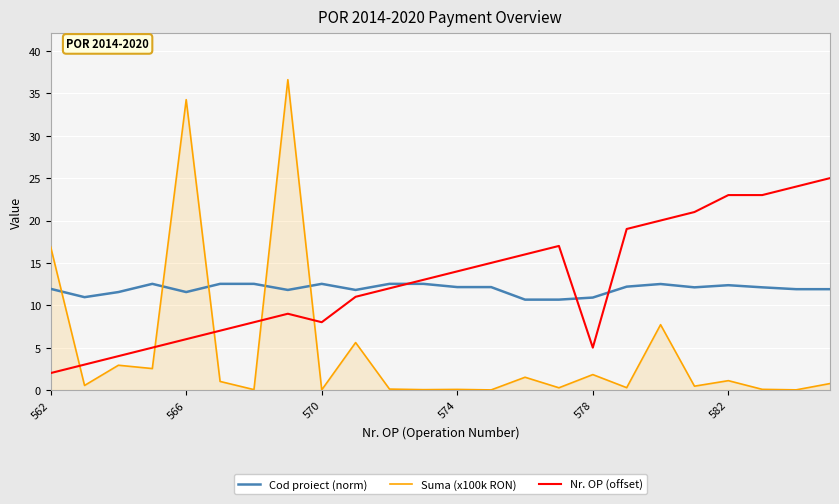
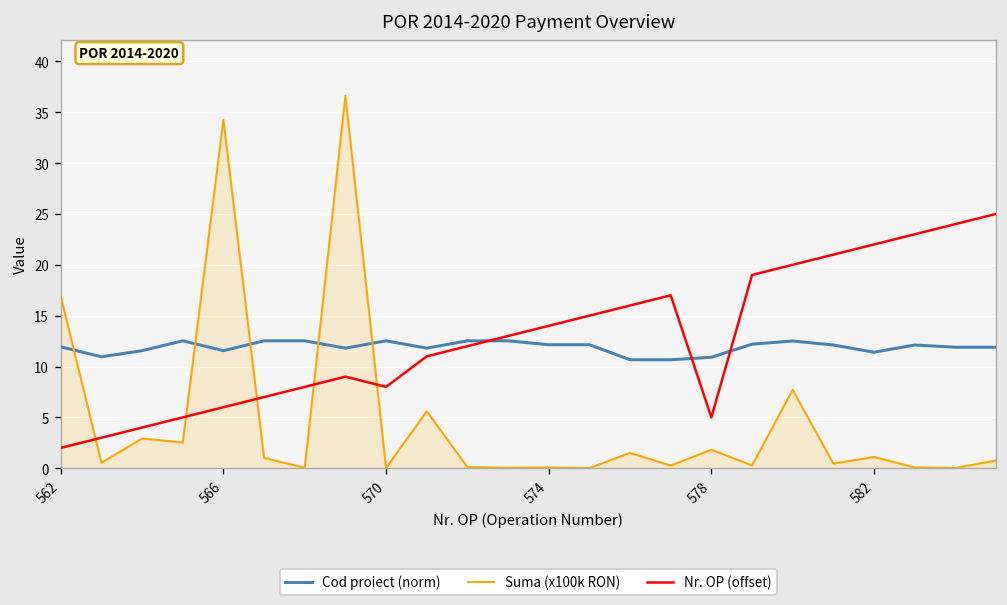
  {
    "Cod proiect (norm)": {
      "562": 12,
      "566": 12,
      "570": 13,
      "574": 12,
      "578": 11,
-     "582": 12
+     "582": 11
    },
    "Suma (x100k RON)": {
      "562": 17,
      "566": 34,
      "570": 0,
      "574": 0,
      "578": 2,
      "582": 1
    },
    "Nr. OP (offset)": {
      "562": 2,
      "566": 6,
      "570": 8,
      "574": 14,
      "578": 5,
-     "582": 23
+     "582": 22
    }
  }
